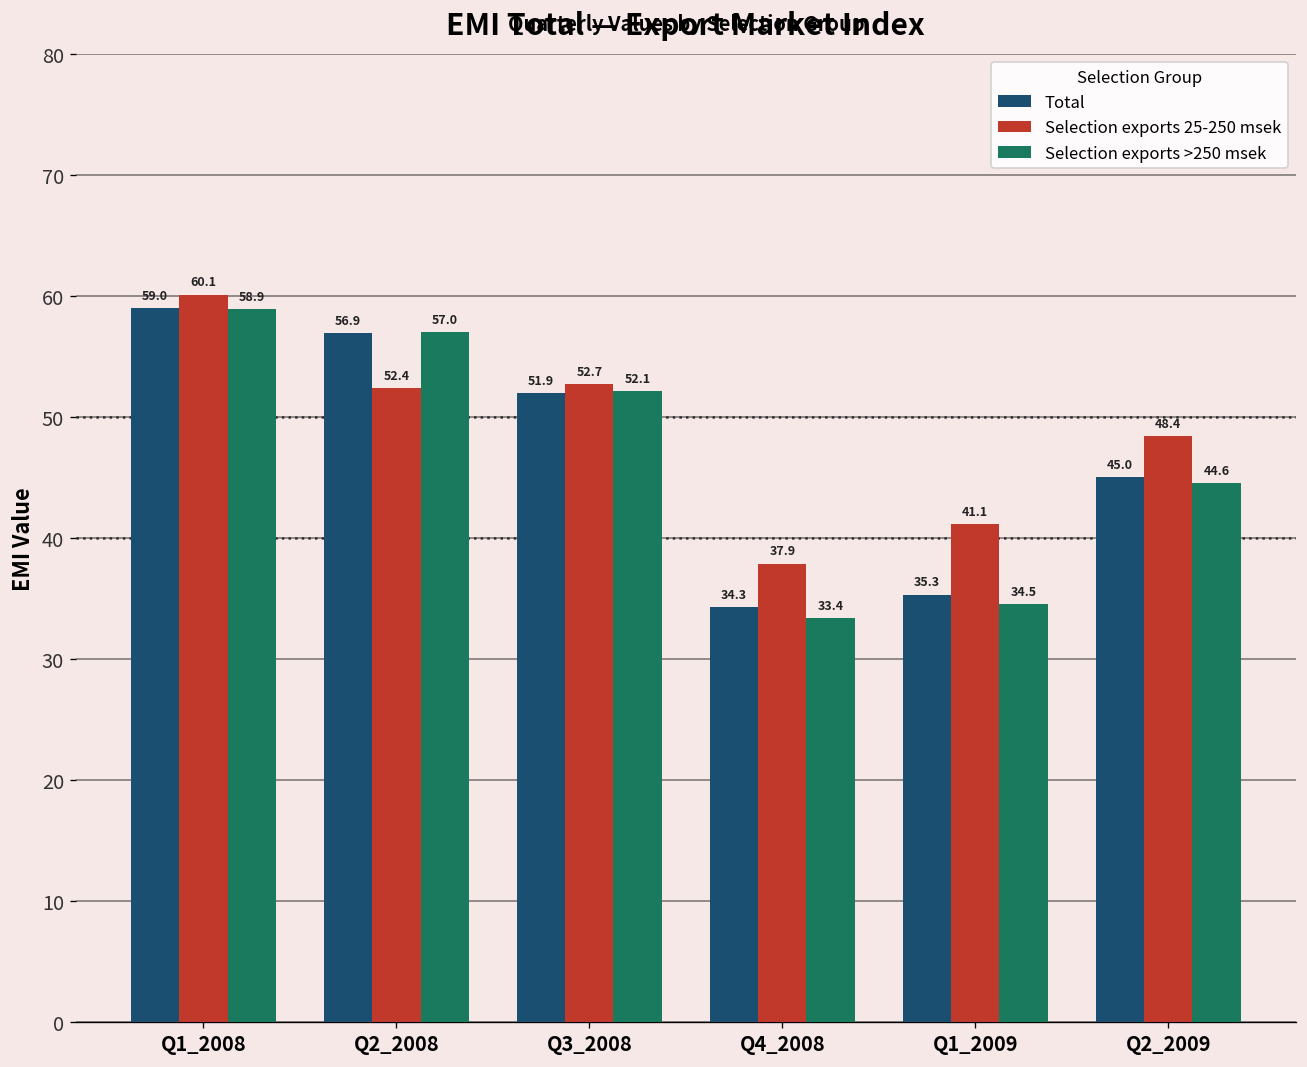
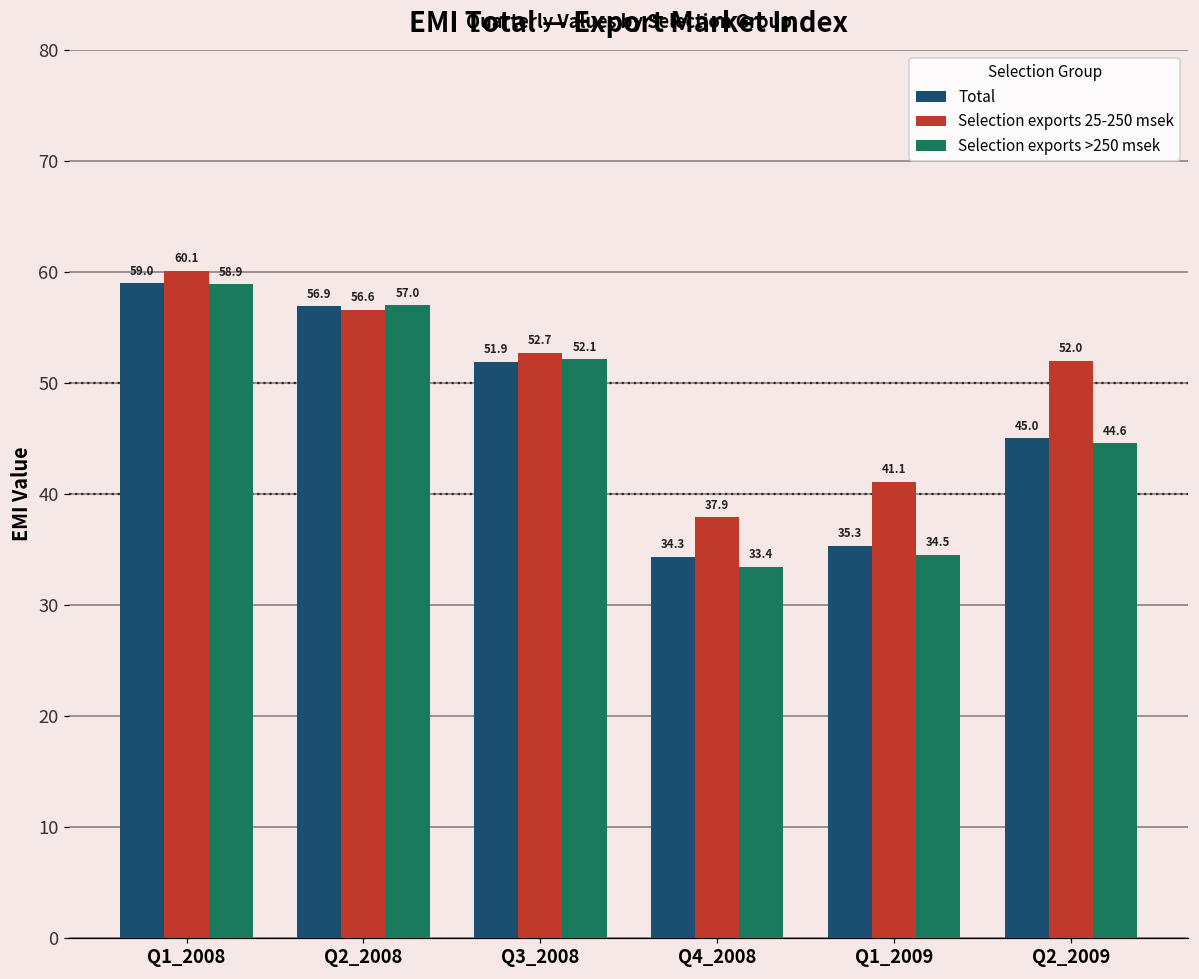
  {
    "Selection exports 25-250 msek": {
      "Q1_2008": 60.1,
-     "Q2_2008": 52.4,
+     "Q2_2008": 56.6,
      "Q3_2008": 52.7,
      "Q4_2008": 37.9,
      "Q1_2009": 41.1,
-     "Q2_2009": 48.4
+     "Q2_2009": 52.0
    }
  }
